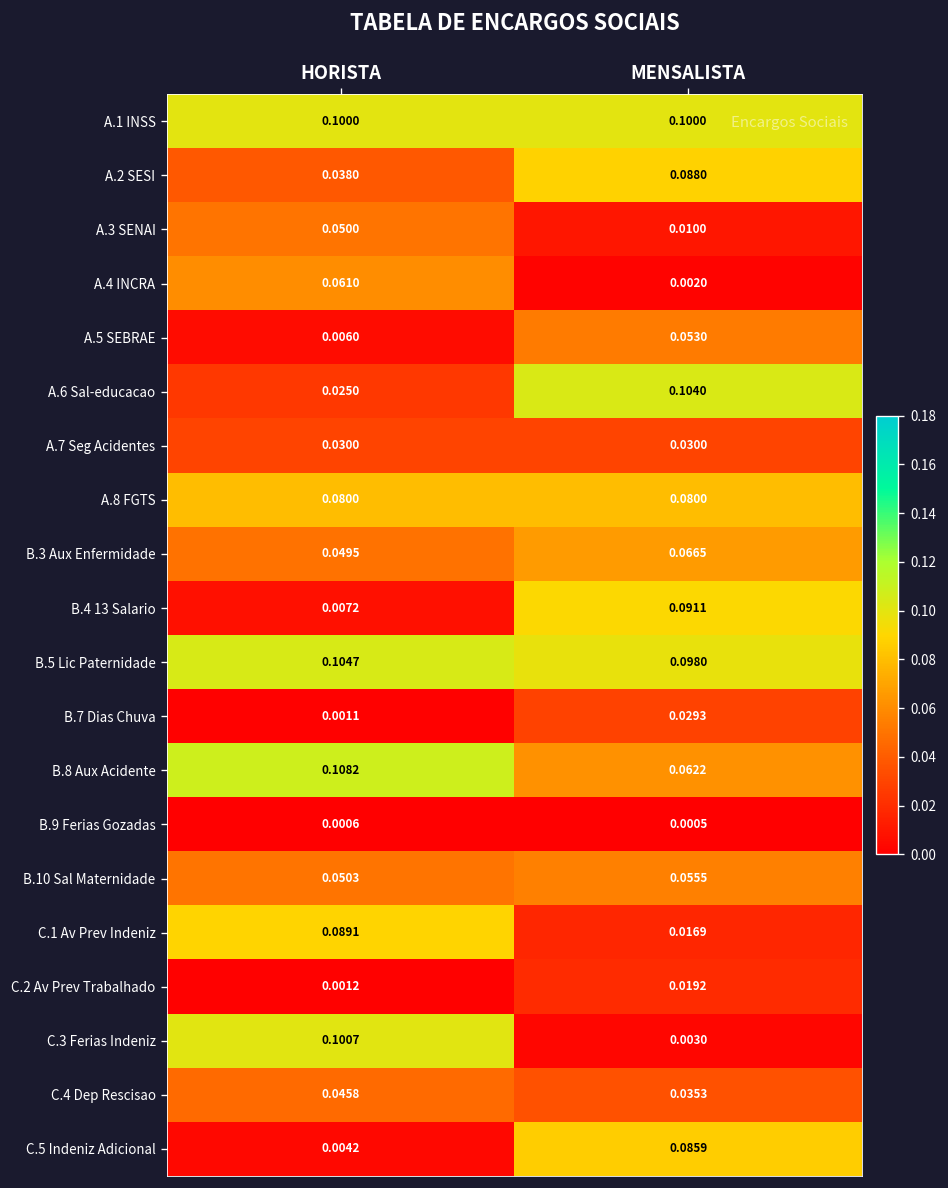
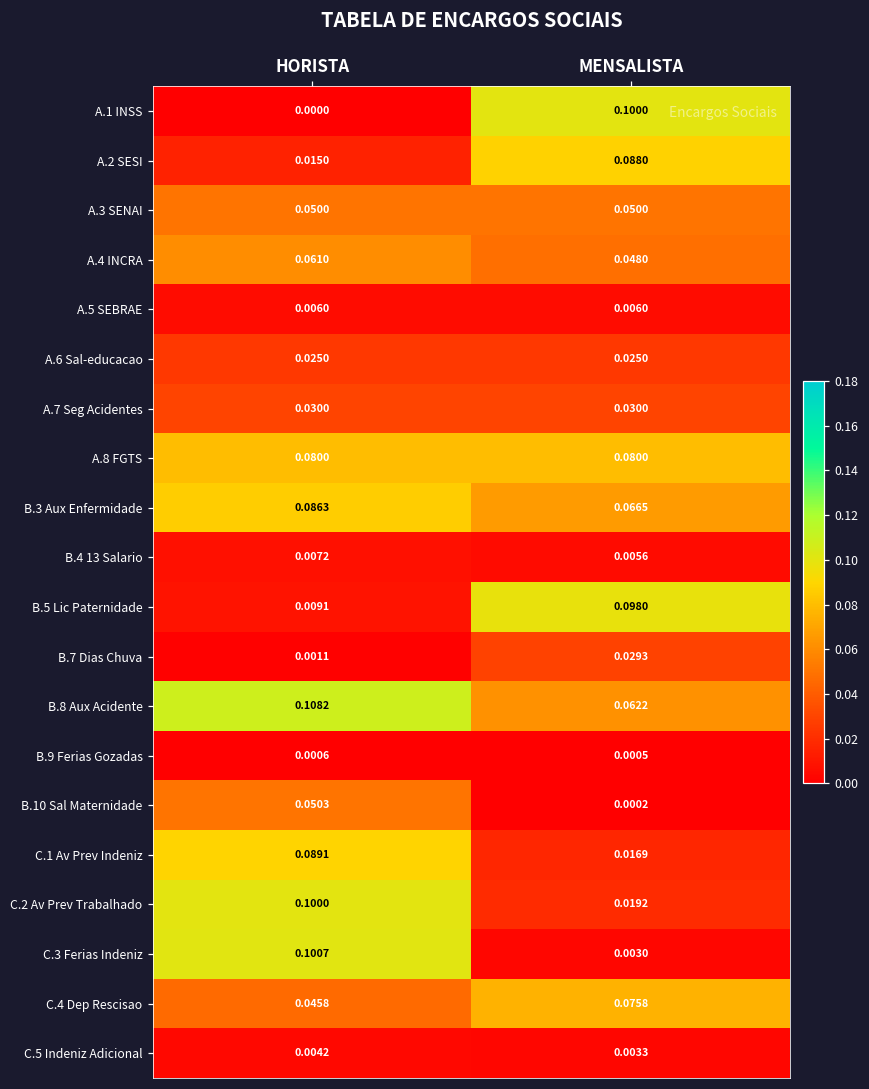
  {
    "A.1 INSS": {
-     "HORISTA": 0.1000
+     "HORISTA": 0.0000
    },
    "A.2 SESI": {
-     "HORISTA": 0.0380,
+     "HORISTA": 0.0150,
      "MENSALISTA": 0.0880
    },
    "A.3 SENAI": {
      "HORISTA": 0.0500,
-     "MENSALISTA": 0.0100
+     "MENSALISTA": 0.0500
    },
    "A.4 INCRA": {
      "HORISTA": 0.0610,
-     "MENSALISTA": 0.0020
+     "MENSALISTA": 0.0480
    },
    "A.5 SEBRAE": {
      "HORISTA": 0.0060,
-     "MENSALISTA": 0.0530
+     "MENSALISTA": 0.0060
    },
    "A.6 Sal-educacao": {
      "HORISTA": 0.0250,
-     "MENSALISTA": 0.1040
+     "MENSALISTA": 0.0250
    },
    "A.7 Seg Acidentes": {
      "HORISTA": 0.0300,
      "MENSALISTA": 0.0300
    },
    "A.8 FGTS": {
      "HORISTA": 0.0800,
      "MENSALISTA": 0.0800
    },
    "B.3 Aux Enfermidade": {
-     "HORISTA": 0.0495,
+     "HORISTA": 0.0863,
      "MENSALISTA": 0.0665
    },
    "B.4 13 Salario": {
      "HORISTA": 0.0072,
-     "MENSALISTA": 0.0911
+     "MENSALISTA": 0.0056
    },
    "B.5 Lic Paternidade": {
-     "HORISTA": 0.1047,
+     "HORISTA": 0.0091,
      "MENSALISTA": 0.0980
    },
    "B.7 Dias Chuva": {
      "HORISTA": 0.0011,
      "MENSALISTA": 0.0293
    },
    "B.8 Aux Acidente": {
      "HORISTA": 0.1082,
      "MENSALISTA": 0.0622
    },
    "B.9 Ferias Gozadas": {
      "HORISTA": 0.0006,
      "MENSALISTA": 0.0005
    },
    "B.10 Sal Maternidade": {
      "HORISTA": 0.0503,
-     "MENSALISTA": 0.0555
+     "MENSALISTA": 0.0002
    },
    "C.1 Av Prev Indeniz": {
      "HORISTA": 0.0891,
      "MENSALISTA": 0.0169
    },
    "C.2 Av Prev Trabalhado": {
-     "HORISTA": 0.0012,
+     "HORISTA": 0.1000,
      "MENSALISTA": 0.0192
    },
    "C.3 Ferias Indeniz": {
      "HORISTA": 0.1007,
      "MENSALISTA": 0.0030
    },
    "C.4 Dep Rescisao": {
      "HORISTA": 0.0458,
-     "MENSALISTA": 0.0353
+     "MENSALISTA": 0.0758
    },
    "C.5 Indeniz Adicional": {
      "HORISTA": 0.0042,
-     "MENSALISTA": 0.0859
+     "MENSALISTA": 0.0033
    }
  }
